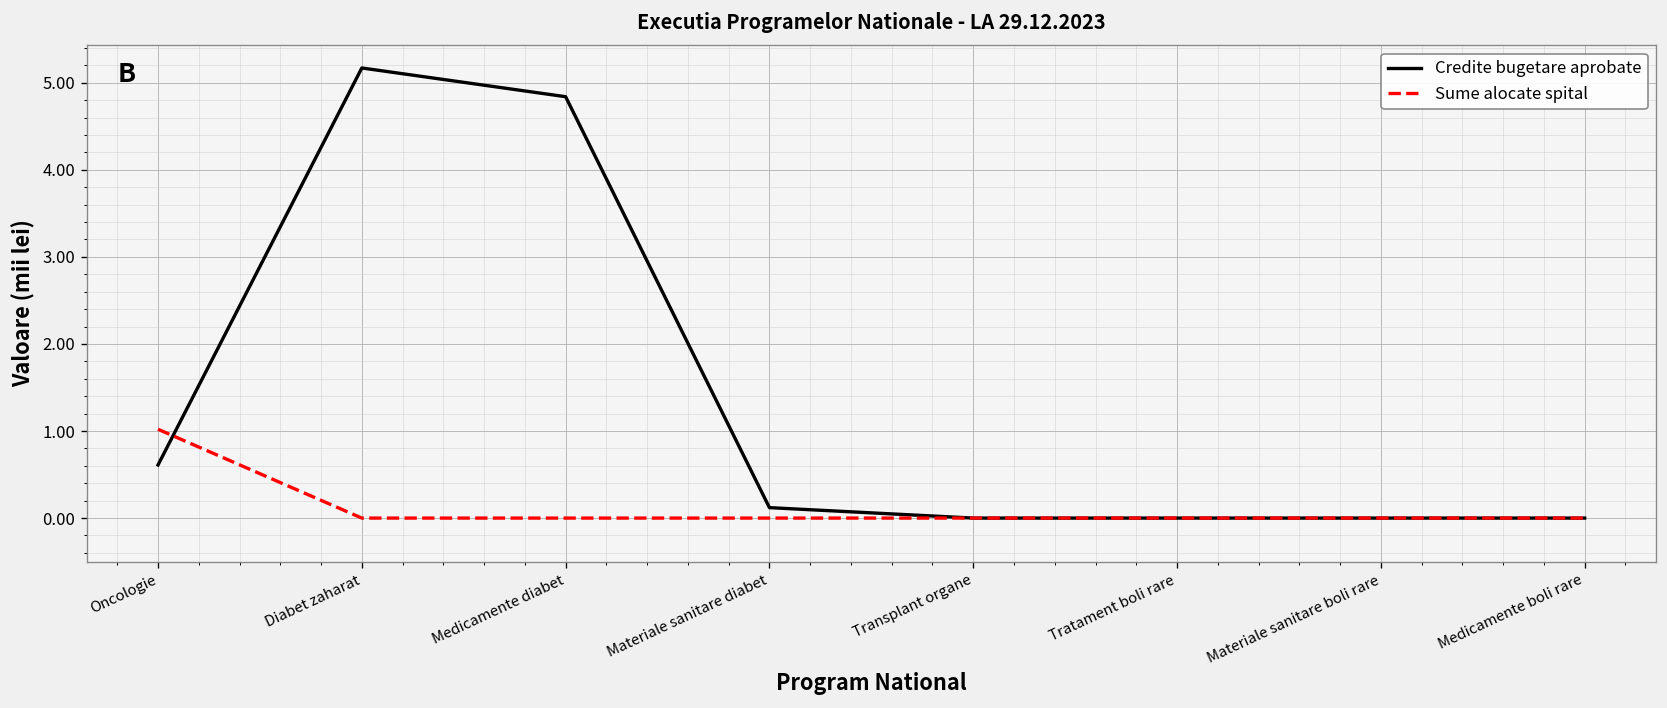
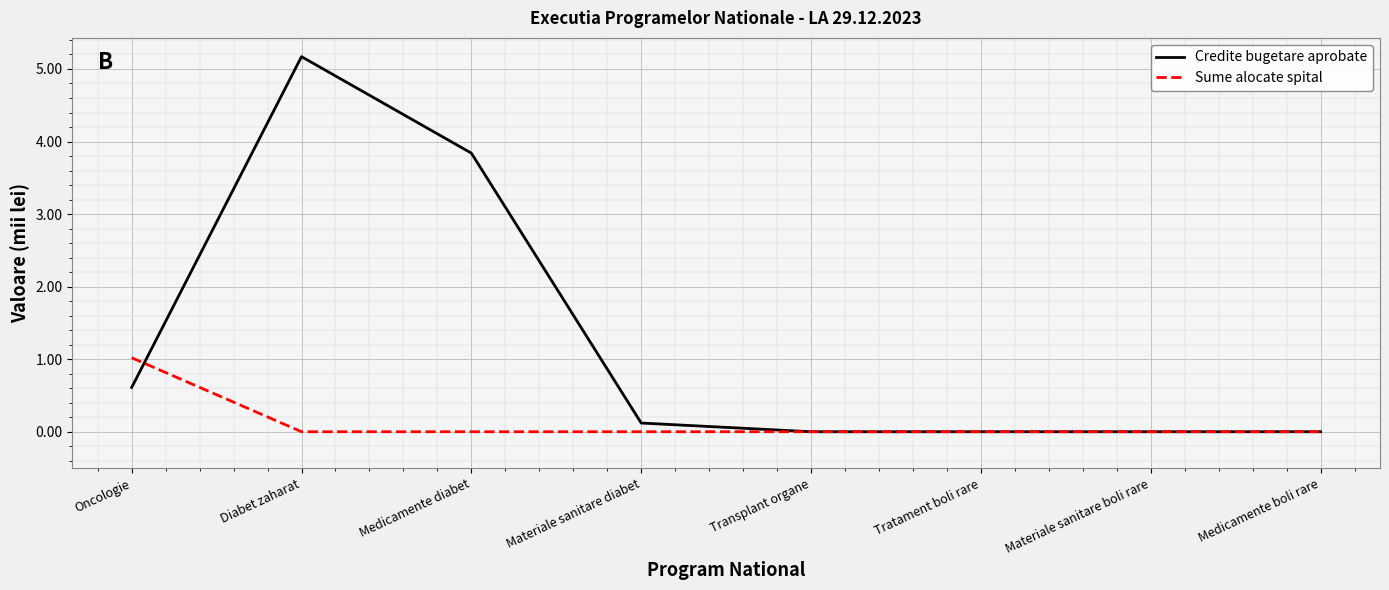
  {
    "Credite bugetare aprobate": {
      "Oncologie": 0.6,
      "Diabet zaharat": 5.2,
-     "Medicamente diabet": 4.8,
+     "Medicamente diabet": 3.8,
      "Materiale sanitare diabet": 0.1
    },
    "Sume alocate spital": {
      "Oncologie": 1.0,
      "Diabet zaharat": 0.0,
      "Medicamente diabet": 0.0,
      "Materiale sanitare diabet": 0.0
    }
  }
